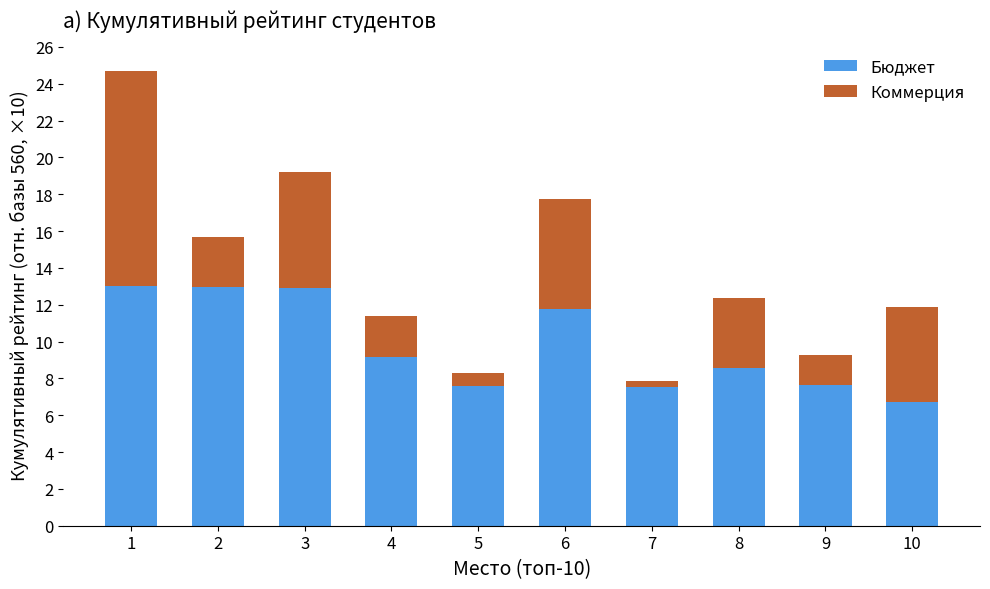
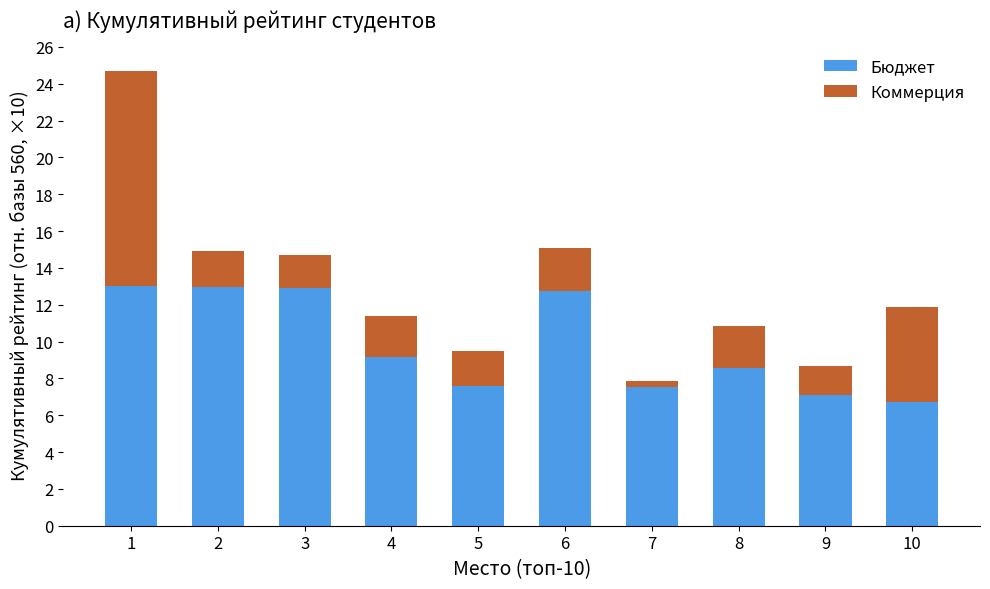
  {
    "Бюджет": {
      "1": 13.0,
      "2": 12.9,
      "3": 12.9,
      "4": 9.2,
      "5": 7.6,
-     "6": 11.8,
+     "6": 12.8,
      "7": 7.6,
      "8": 8.5,
-     "9": 7.6,
+     "9": 7.1,
      "10": 6.7
    },
    "Коммерция": {
      "1": 11.7,
-     "2": 2.8,
-     "3": 6.3,
+     "2": 2.0,
+     "3": 1.8,
      "4": 2.2,
-     "5": 0.7,
-     "6": 6.0,
+     "5": 1.9,
+     "6": 2.3,
      "7": 0.3,
-     "8": 3.8,
+     "8": 2.3,
      "9": 1.6,
      "10": 5.2
    }
  }
